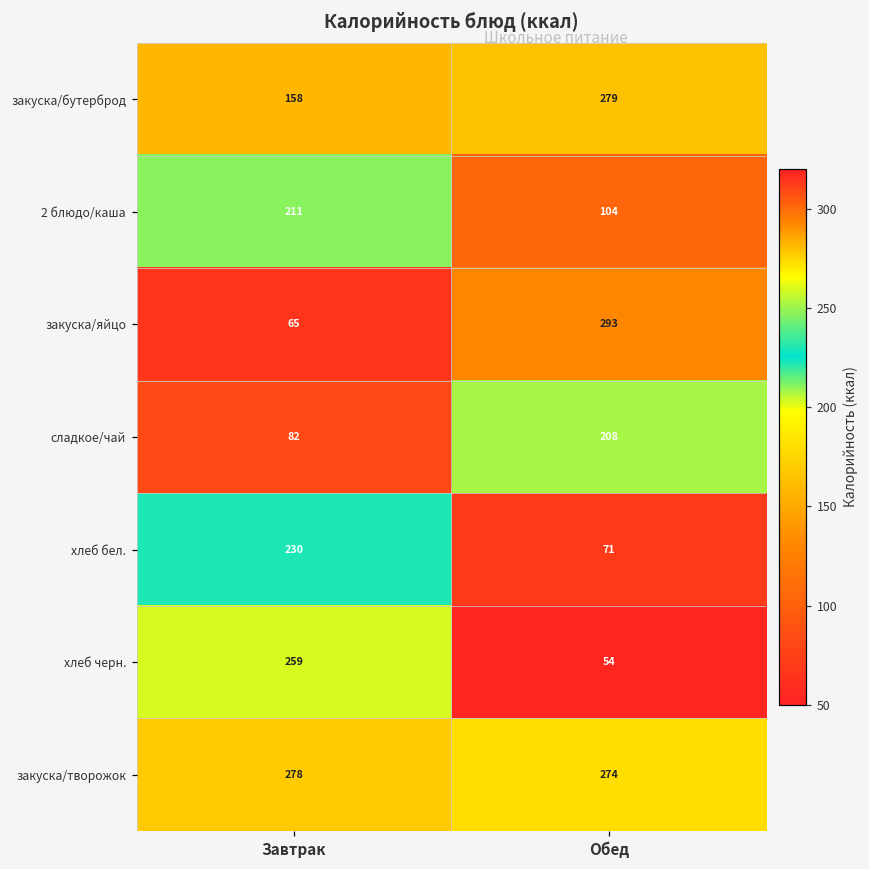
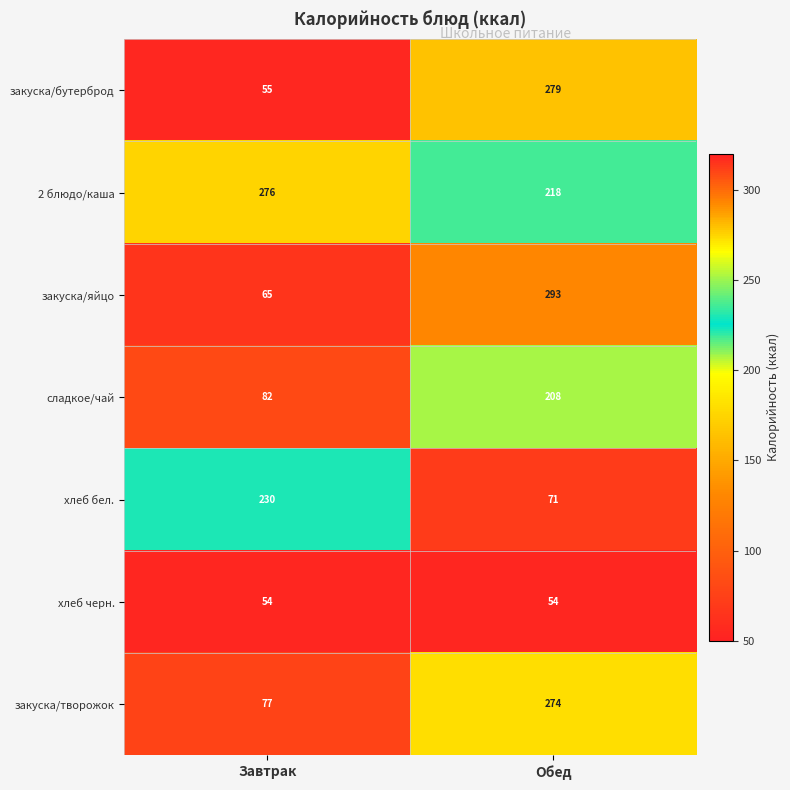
  {
    "закуска/бутерброд": {
-     "Завтрак": 158,
+     "Завтрак": 55,
      "Обед": 279
    },
    "2 блюдо/каша": {
-     "Завтрак": 211,
-     "Обед": 104
+     "Завтрак": 276,
+     "Обед": 218
    },
    "закуска/яйцо": {
      "Завтрак": 65,
      "Обед": 293
    },
    "сладкое/чай": {
      "Завтрак": 82,
      "Обед": 208
    },
    "хлеб бел.": {
      "Завтрак": 230,
      "Обед": 71
    },
    "хлеб черн.": {
-     "Завтрак": 259,
+     "Завтрак": 54,
      "Обед": 54
    },
    "закуска/творожок": {
-     "Завтрак": 278,
+     "Завтрак": 77,
      "Обед": 274
    }
  }
